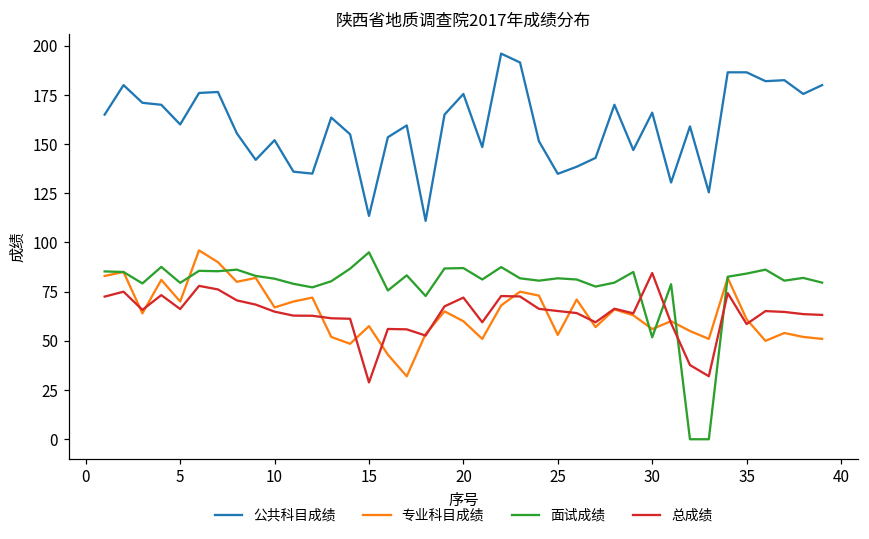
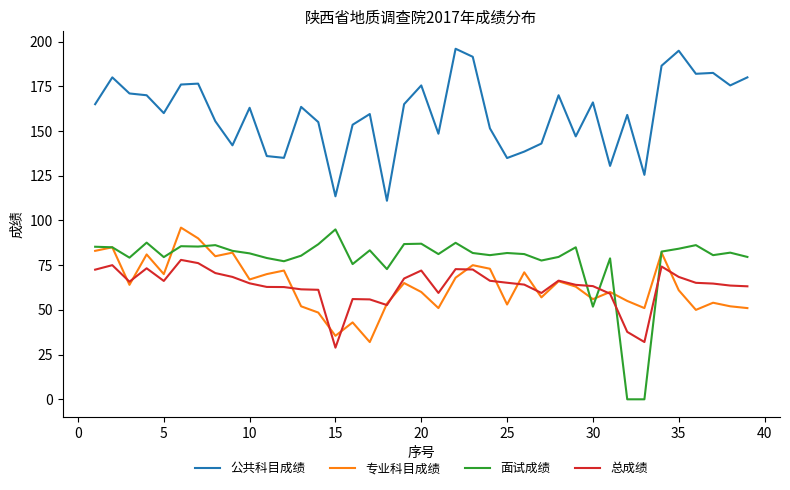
  {
    "公共科目成绩": {
      "5": 160,
-     "10": 152,
+     "10": 163,
      "15": 114,
      "20": 176,
      "25": 135,
      "30": 166,
-     "35": 187
+     "35": 195
    },
    "专业科目成绩": {
      "5": 70,
      "10": 67,
-     "15": 58,
+     "15": 36,
      "20": 60,
      "25": 53,
      "30": 56,
      "35": 61
    },
    "面试成绩": {
      "5": 80,
      "10": 82,
      "15": 95,
      "20": 87,
      "25": 82,
      "30": 52,
      "35": 84
    },
    "总成绩": {
      "5": 66,
      "10": 65,
      "15": 29,
      "20": 72,
      "25": 65,
-     "30": 84,
-     "35": 59
+     "30": 63,
+     "35": 68
    }
  }
